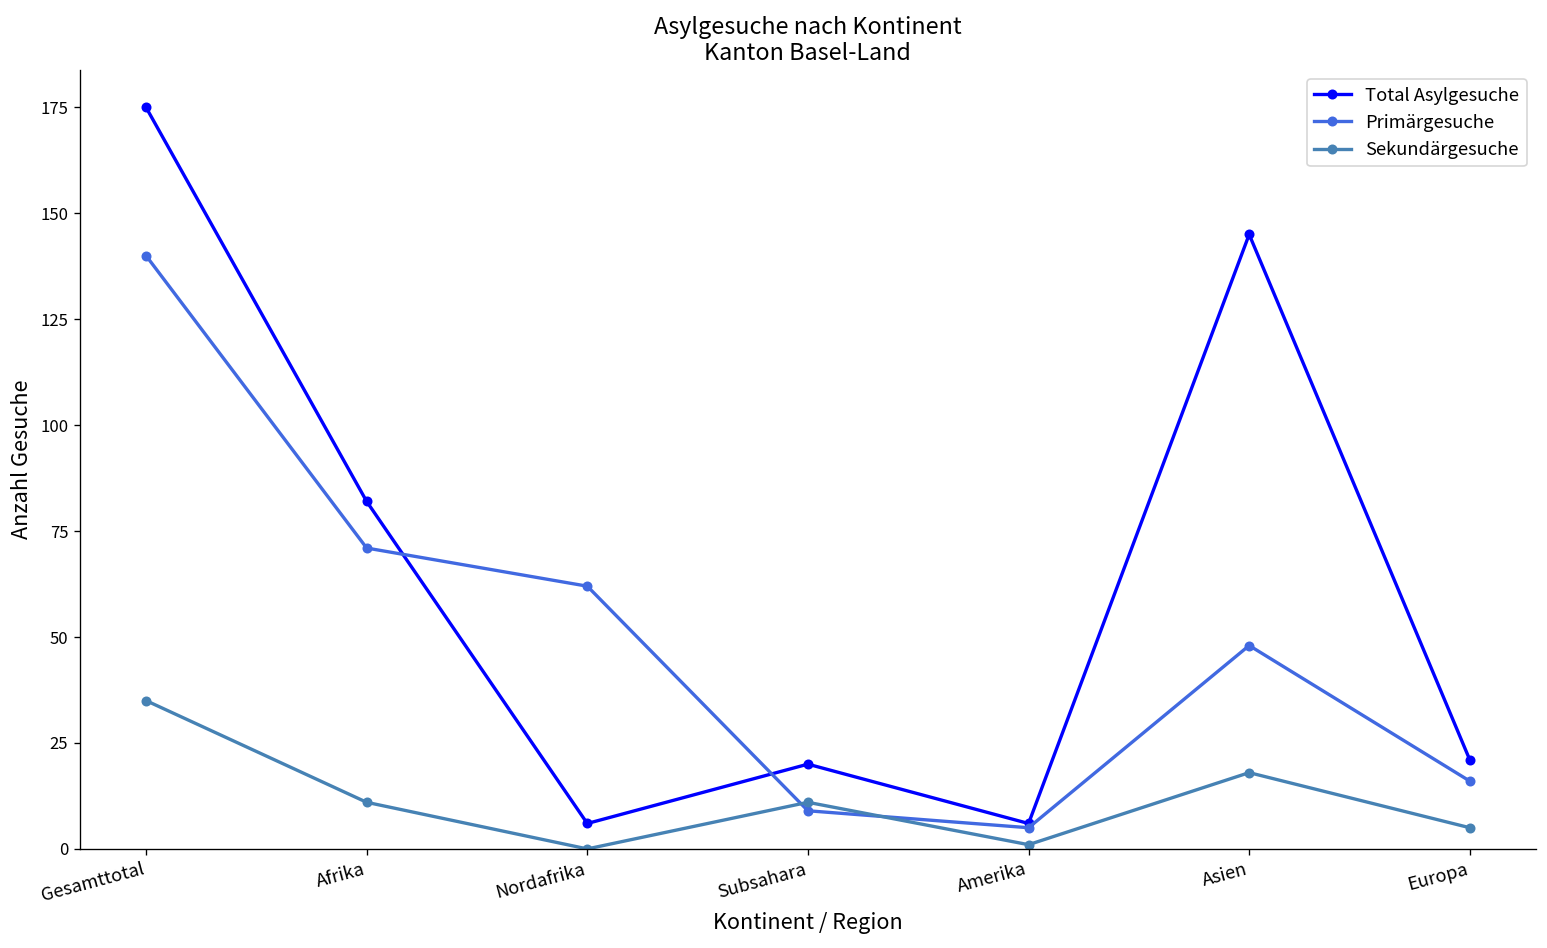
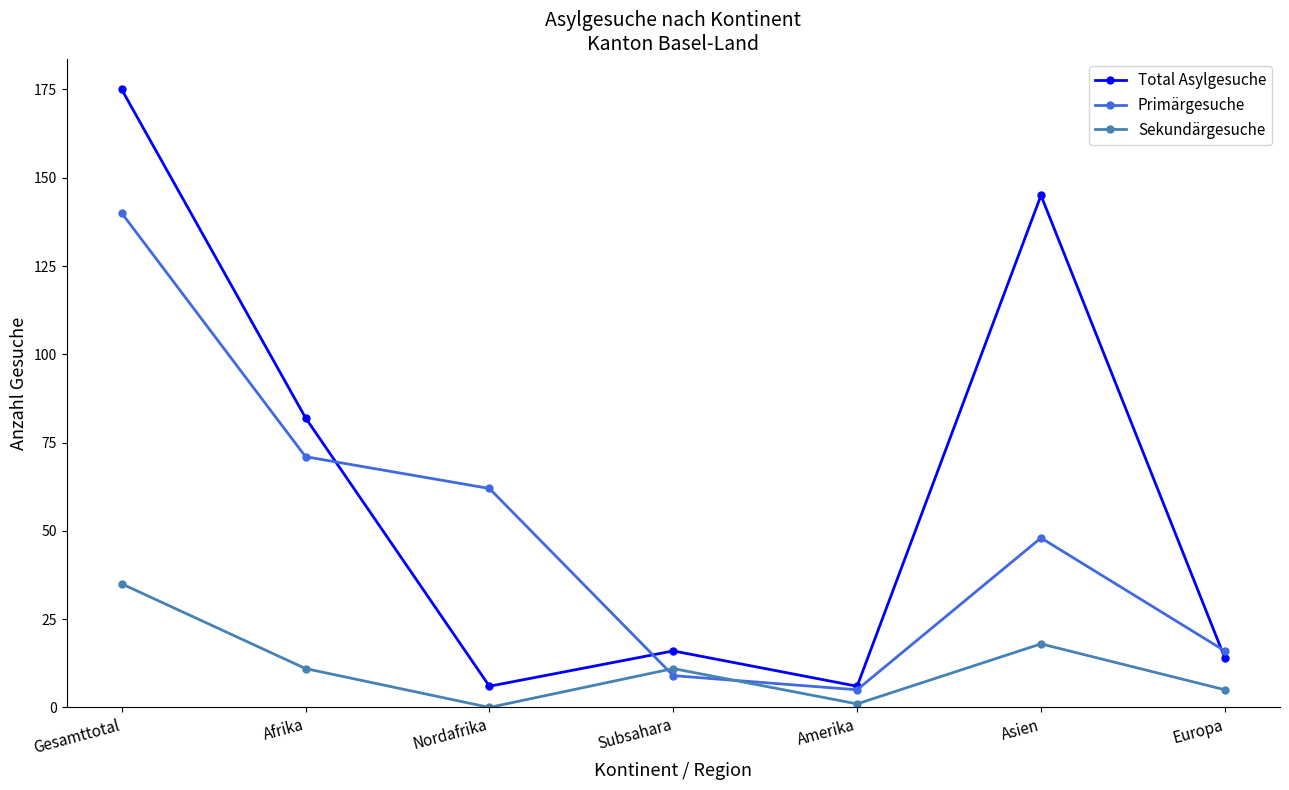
  {
    "Total Asylgesuche": {
      "Gesamttotal": 175,
      "Afrika": 82,
      "Nordafrika": 6,
-     "Subsahara": 20,
+     "Subsahara": 16,
      "Amerika": 6,
      "Asien": 145,
-     "Europa": 21
+     "Europa": 14
    }
  }
